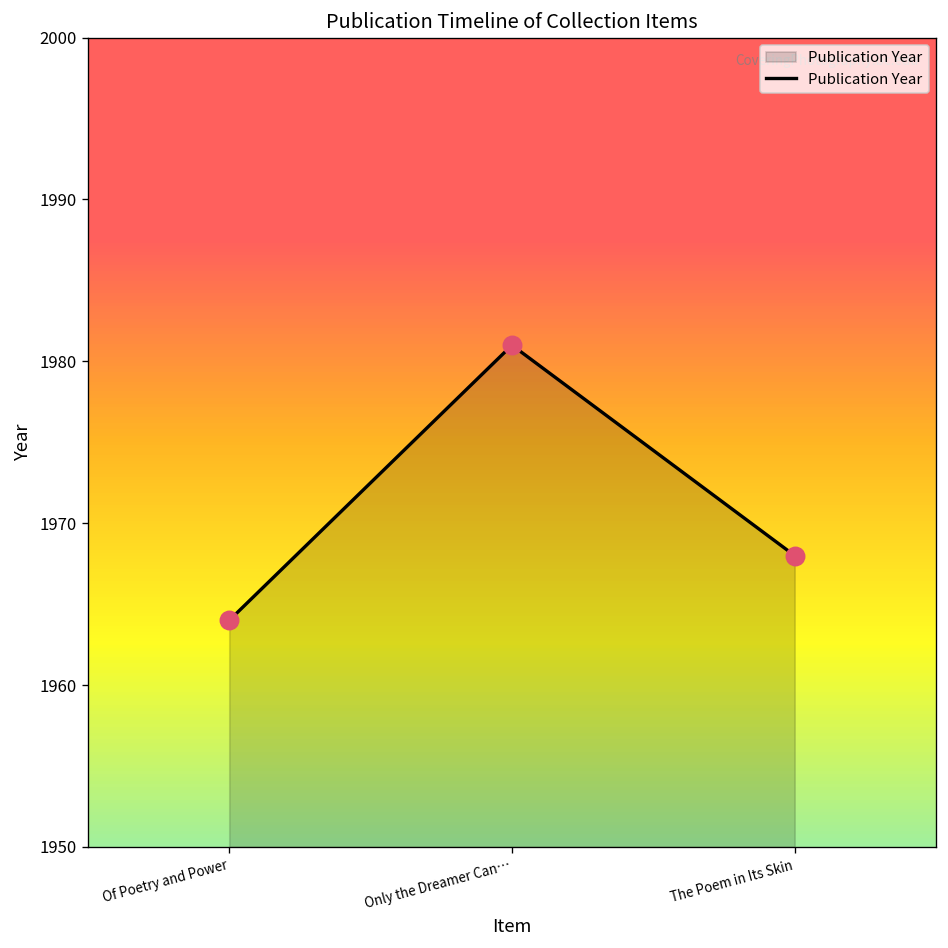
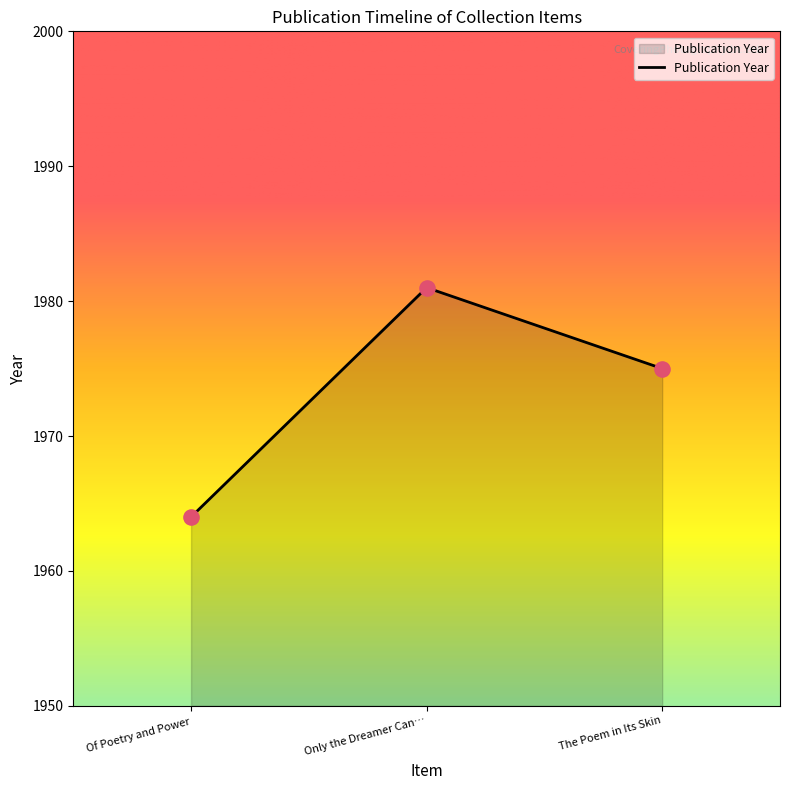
  {
    "Of Poetry and Power": 1964,
    "Only the Dreamer Can…": 1981,
-   "The Poem in Its Skin": 1968
+   "The Poem in Its Skin": 1975
  }
